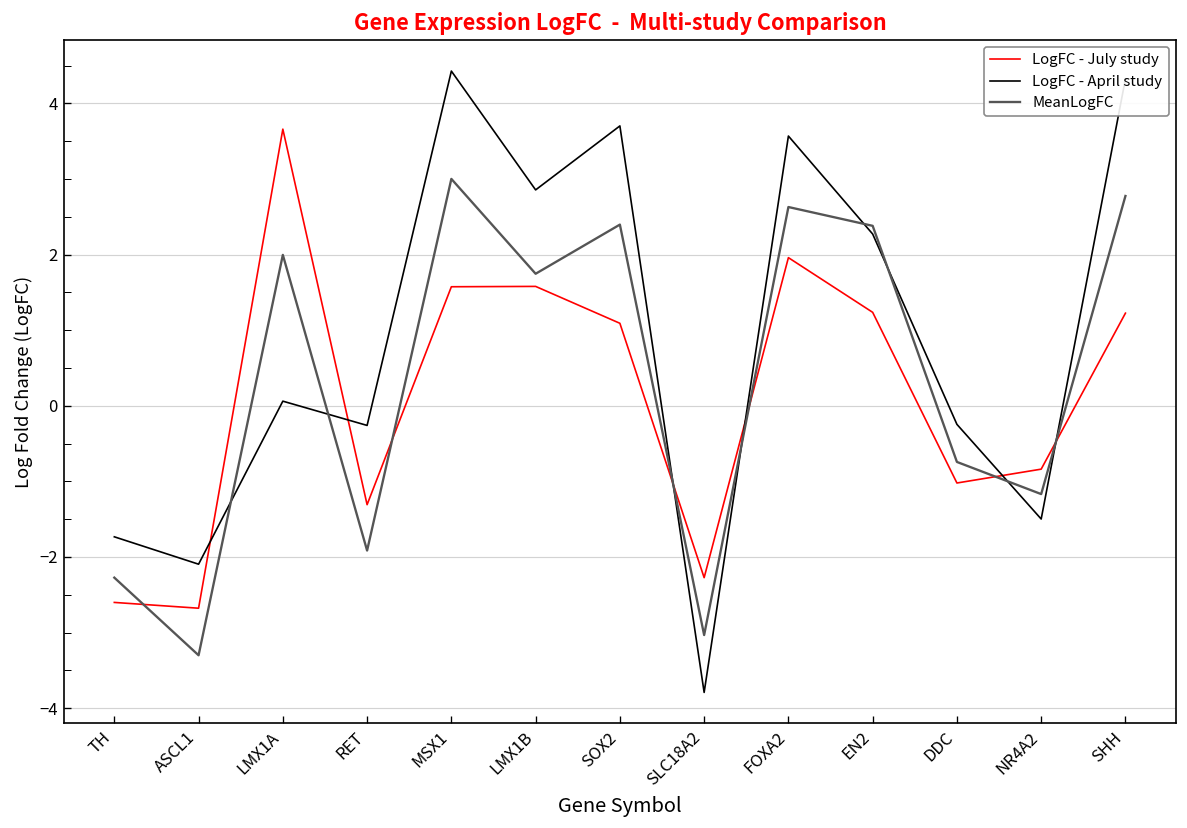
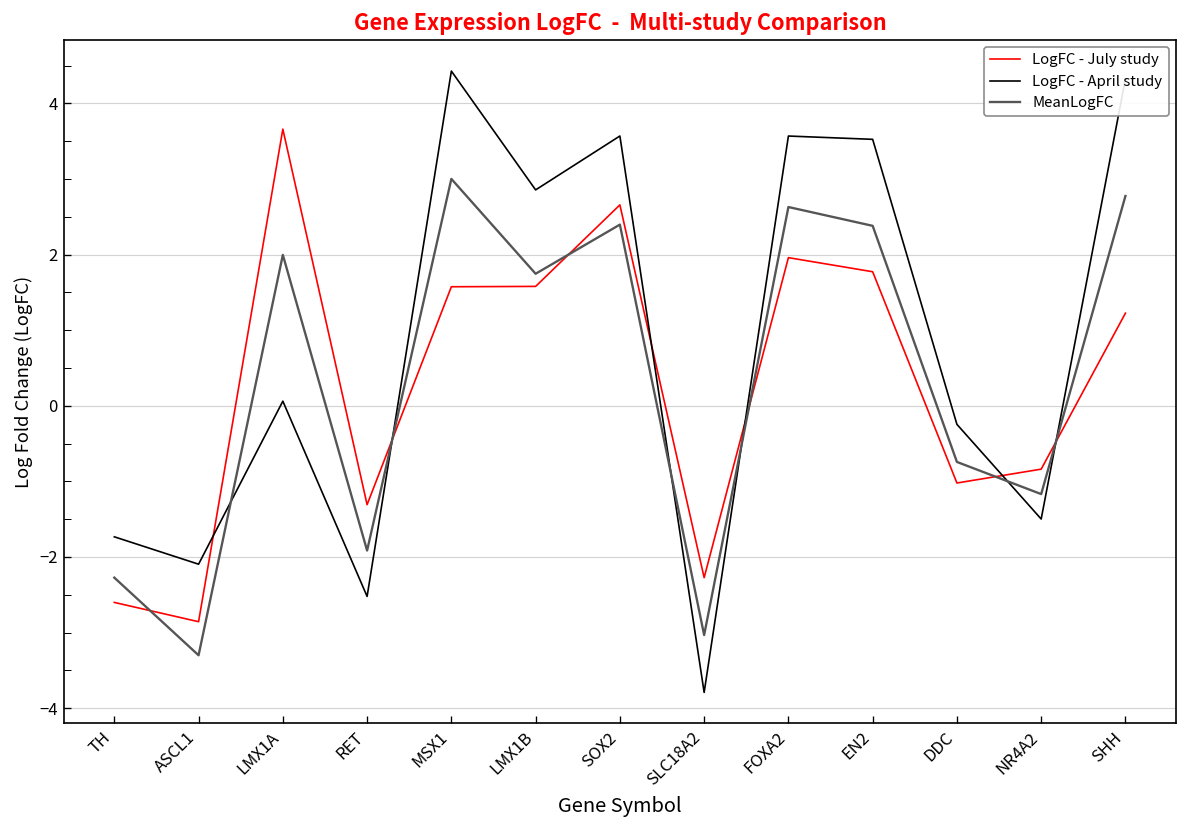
  {
    "LogFC - July study": {
      "TH": -2.6,
-     "ASCL1": -2.7,
+     "ASCL1": -2.9,
      "LMX1A": 3.7,
      "RET": -1.3,
      "MSX1": 1.6,
      "LMX1B": 1.6,
-     "SOX2": 1.1,
+     "SOX2": 2.7,
      "SLC18A2": -2.3,
      "FOXA2": 2.0,
-     "EN2": 1.2,
+     "EN2": 1.8,
      "DDC": -1.0,
      "NR4A2": -0.8,
      "SHH": 1.2
    },
    "LogFC - April study": {
      "TH": -1.7,
      "ASCL1": -2.1,
      "LMX1A": 0.1,
-     "RET": -0.3,
+     "RET": -2.5,
      "MSX1": 4.4,
      "LMX1B": 2.9,
-     "SOX2": 3.7,
+     "SOX2": 3.6,
      "SLC18A2": -3.8,
      "FOXA2": 3.6,
-     "EN2": 2.3,
+     "EN2": 3.5,
      "DDC": -0.2,
      "NR4A2": -1.5
    },
    "MeanLogFC": {
      "TH": -2.3,
      "ASCL1": -3.3,
      "LMX1A": 2.0,
      "RET": -1.9,
      "MSX1": 3.0,
      "LMX1B": 1.7,
      "SOX2": 2.4,
      "SLC18A2": -3.0,
      "FOXA2": 2.6,
      "EN2": 2.4,
      "DDC": -0.7,
      "NR4A2": -1.2,
      "SHH": 2.8
    }
  }
